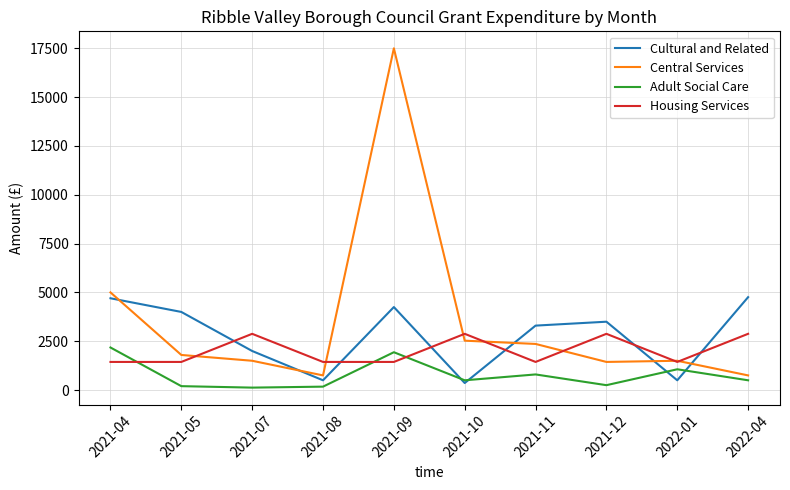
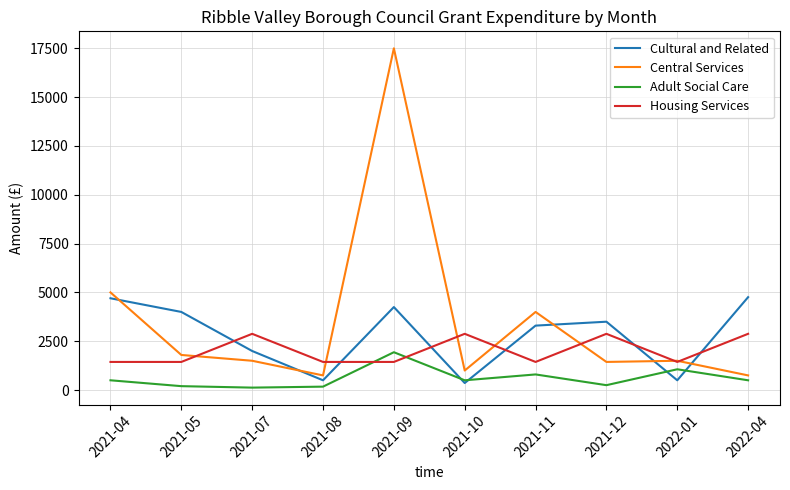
  {
    "Cultural and Related": {
      "2021-04": 4700,
      "2021-05": 4000,
      "2021-07": 2000,
      "2021-08": 500,
      "2021-09": 4300,
      "2021-10": 400,
      "2021-11": 3300,
      "2021-12": 3500,
      "2022-01": 500,
      "2022-04": 4800
    },
    "Central Services": {
      "2021-04": 5000,
      "2021-05": 1800,
      "2021-07": 1500,
      "2021-08": 800,
      "2021-09": 17500,
-     "2021-10": 2500,
-     "2021-11": 2400,
+     "2021-10": 1000,
+     "2021-11": 4000,
      "2021-12": 1400,
      "2022-04": 800
    },
    "Adult Social Care": {
-     "2021-04": 2200,
+     "2021-04": 500,
      "2021-05": 200,
      "2021-07": 100,
      "2021-08": 200,
      "2021-09": 1900,
      "2021-10": 500,
      "2021-11": 800,
      "2021-12": 300,
      "2022-01": 1100,
      "2022-04": 500
    },
    "Housing Services": {
      "2021-04": 1400,
      "2021-05": 1400,
      "2021-07": 2900,
      "2021-08": 1400,
      "2021-09": 1400,
      "2021-10": 2900,
      "2021-11": 1400,
      "2021-12": 2900,
      "2022-04": 2900
    }
  }
